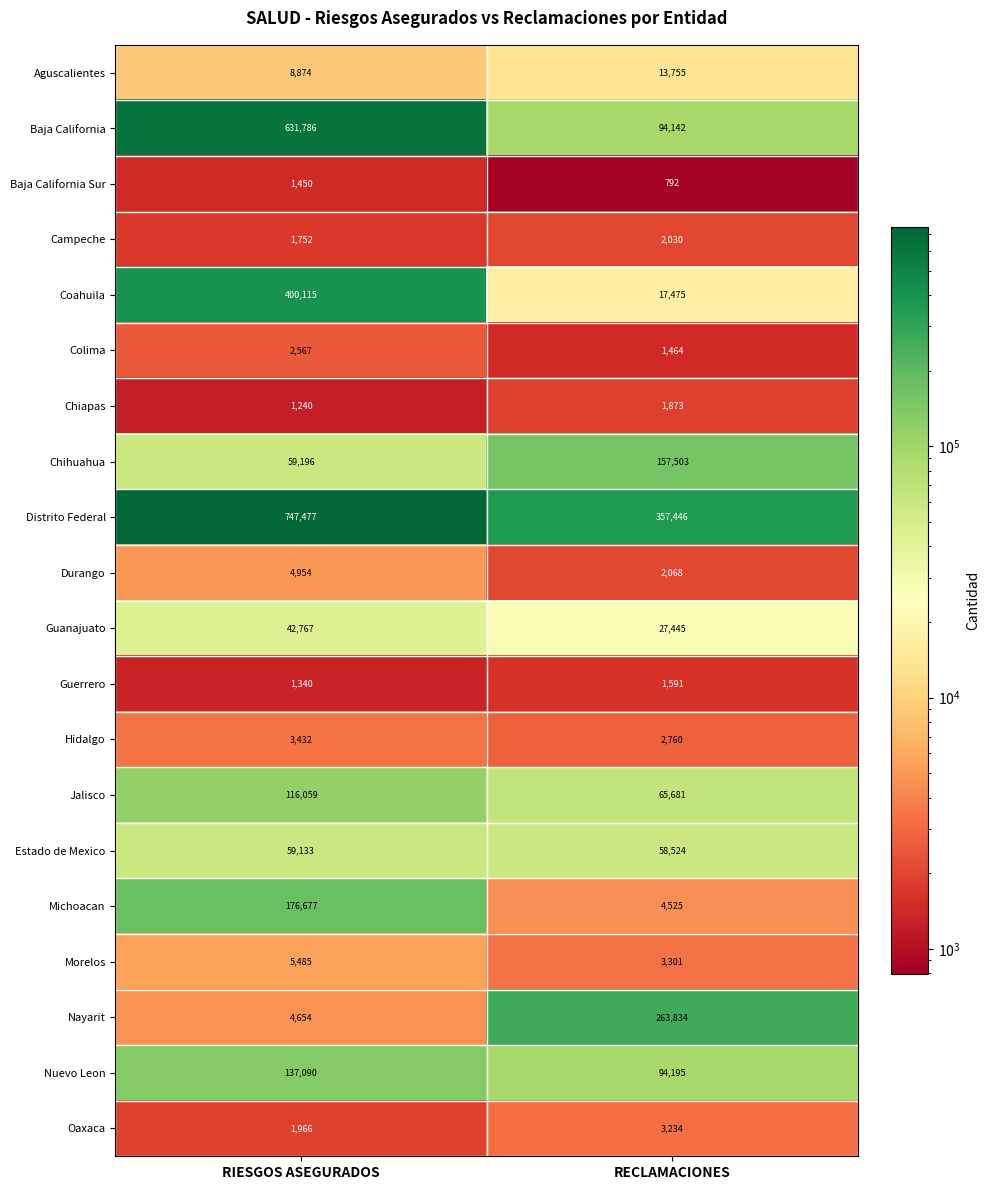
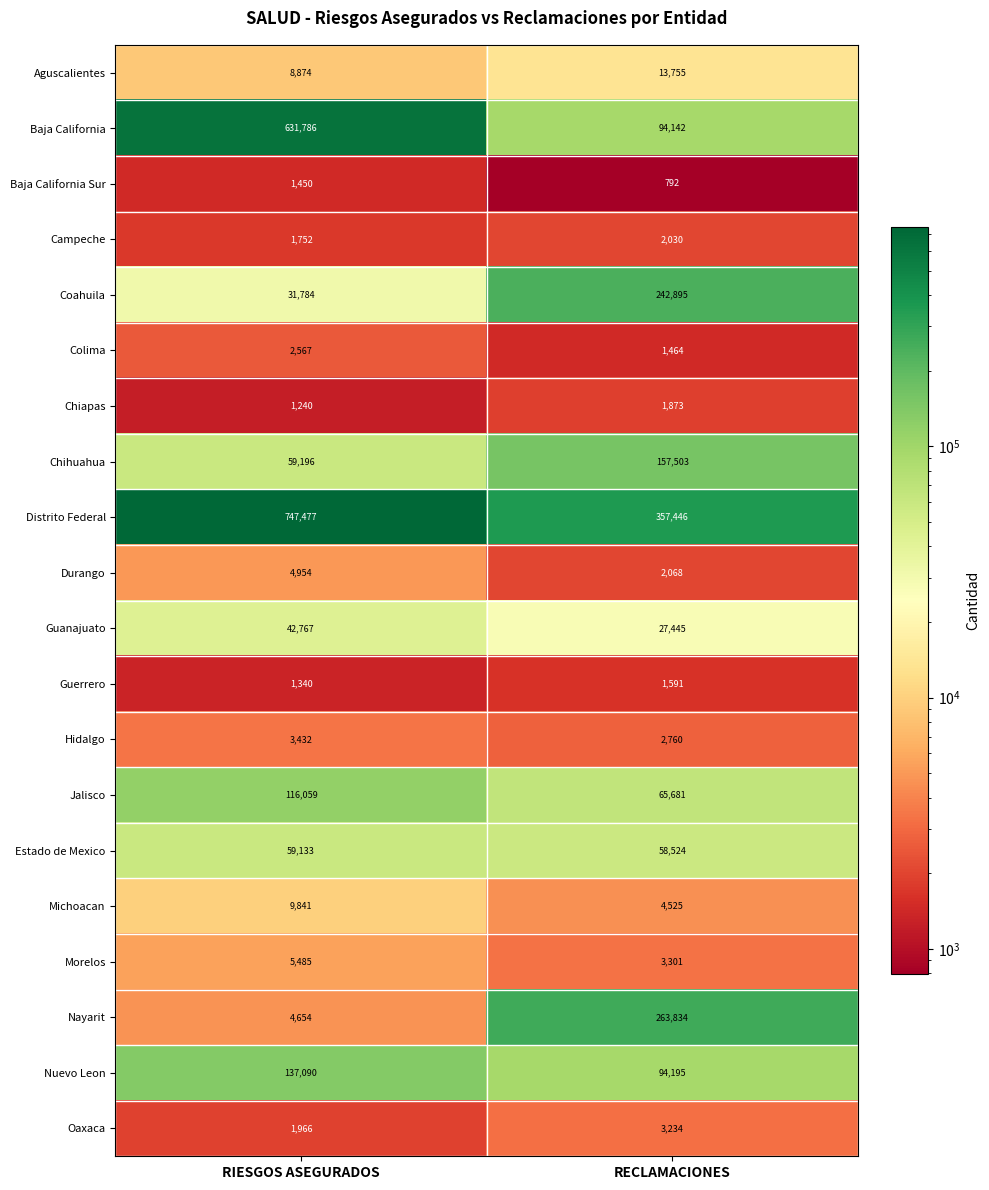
  {
    "Aguscalientes": {
      "RIESGOS ASEGURADOS": "8,874",
      "RECLAMACIONES": "13,755"
    },
    "Baja California": {
      "RIESGOS ASEGURADOS": "631,786",
      "RECLAMACIONES": "94,142"
    },
    "Baja California Sur": {
      "RIESGOS ASEGURADOS": "1,450",
      "RECLAMACIONES": "792"
    },
    "Campeche": {
      "RIESGOS ASEGURADOS": "1,752",
      "RECLAMACIONES": "2,030"
    },
    "Coahuila": {
-     "RIESGOS ASEGURADOS": "400,115",
-     "RECLAMACIONES": "17,475"
+     "RIESGOS ASEGURADOS": "31,784",
+     "RECLAMACIONES": "242,895"
    },
    "Colima": {
      "RIESGOS ASEGURADOS": "2,567",
      "RECLAMACIONES": "1,464"
    },
    "Chiapas": {
      "RIESGOS ASEGURADOS": "1,240",
      "RECLAMACIONES": "1,873"
    },
    "Chihuahua": {
      "RIESGOS ASEGURADOS": "59,196",
      "RECLAMACIONES": "157,503"
    },
    "Distrito Federal": {
      "RIESGOS ASEGURADOS": "747,477",
      "RECLAMACIONES": "357,446"
    },
    "Durango": {
      "RIESGOS ASEGURADOS": "4,954",
      "RECLAMACIONES": "2,068"
    },
    "Guanajuato": {
      "RIESGOS ASEGURADOS": "42,767",
      "RECLAMACIONES": "27,445"
    },
    "Guerrero": {
      "RIESGOS ASEGURADOS": "1,340",
      "RECLAMACIONES": "1,591"
    },
    "Hidalgo": {
      "RIESGOS ASEGURADOS": "3,432",
      "RECLAMACIONES": "2,760"
    },
    "Jalisco": {
      "RIESGOS ASEGURADOS": "116,059",
      "RECLAMACIONES": "65,681"
    },
    "Estado de Mexico": {
      "RIESGOS ASEGURADOS": "59,133",
      "RECLAMACIONES": "58,524"
    },
    "Michoacan": {
-     "RIESGOS ASEGURADOS": "176,677",
+     "RIESGOS ASEGURADOS": "9,841",
      "RECLAMACIONES": "4,525"
    },
    "Morelos": {
      "RIESGOS ASEGURADOS": "5,485",
      "RECLAMACIONES": "3,301"
    },
    "Nayarit": {
      "RIESGOS ASEGURADOS": "4,654",
      "RECLAMACIONES": "263,834"
    },
    "Nuevo Leon": {
      "RIESGOS ASEGURADOS": "137,090",
      "RECLAMACIONES": "94,195"
    },
    "Oaxaca": {
      "RIESGOS ASEGURADOS": "1,966",
      "RECLAMACIONES": "3,234"
    }
  }
